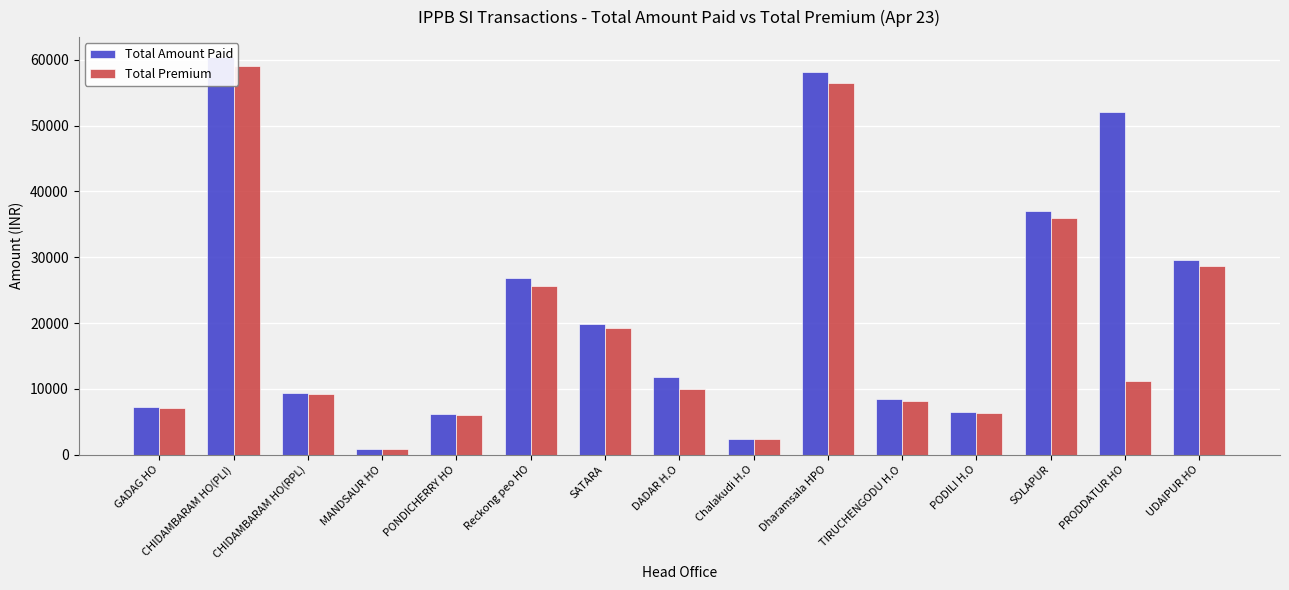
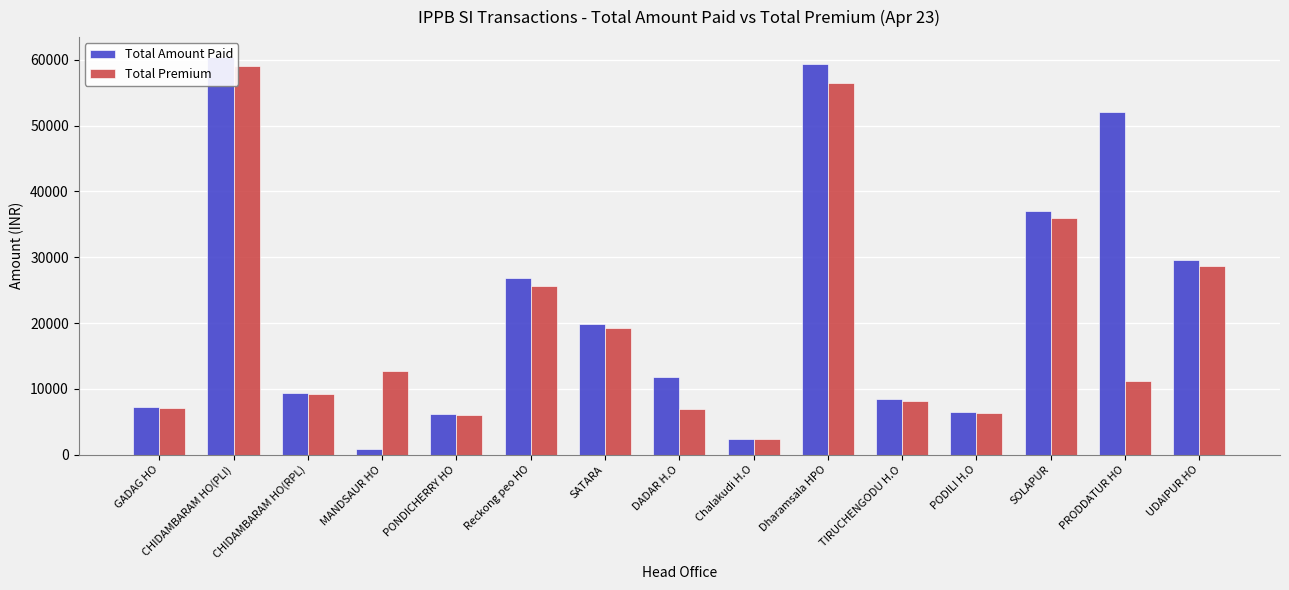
  {
    "Total Amount Paid": {
      "GADAG HO": 7000,
      "CHIDAMBARAM HO(RPL)": 9000,
      "MANDSAUR HO": 1000,
      "PONDICHERRY HO": 6000,
      "Reckong peo HO": 27000,
      "SATARA": 20000,
      "DADAR H.O": 12000,
      "Chalakudi H.O": 2000,
-     "Dharamsala HPO": 58000,
+     "Dharamsala HPO": 59000,
      "TIRUCHENGODU H.O": 8000,
      "PODILI H.O": 6000,
      "SOLAPUR": 37000,
      "PRODDATUR HO": 52000,
      "UDAIPUR HO": 30000
    },
    "Total Premium": {
      "GADAG HO": 7000,
      "CHIDAMBARAM HO(PLI)": 59000,
      "CHIDAMBARAM HO(RPL)": 9000,
-     "MANDSAUR HO": 1000,
+     "MANDSAUR HO": 13000,
      "PONDICHERRY HO": 6000,
      "Reckong peo HO": 26000,
      "SATARA": 19000,
-     "DADAR H.O": 10000,
+     "DADAR H.O": 7000,
      "Chalakudi H.O": 2000,
      "Dharamsala HPO": 57000,
      "TIRUCHENGODU H.O": 8000,
      "PODILI H.O": 6000,
      "SOLAPUR": 36000,
      "PRODDATUR HO": 11000,
      "UDAIPUR HO": 29000
    }
  }
